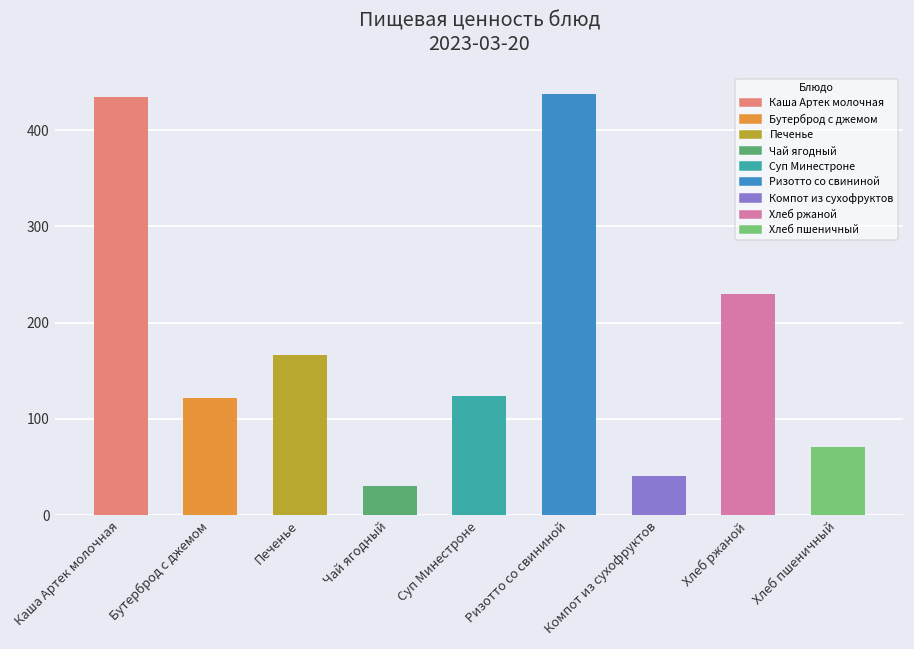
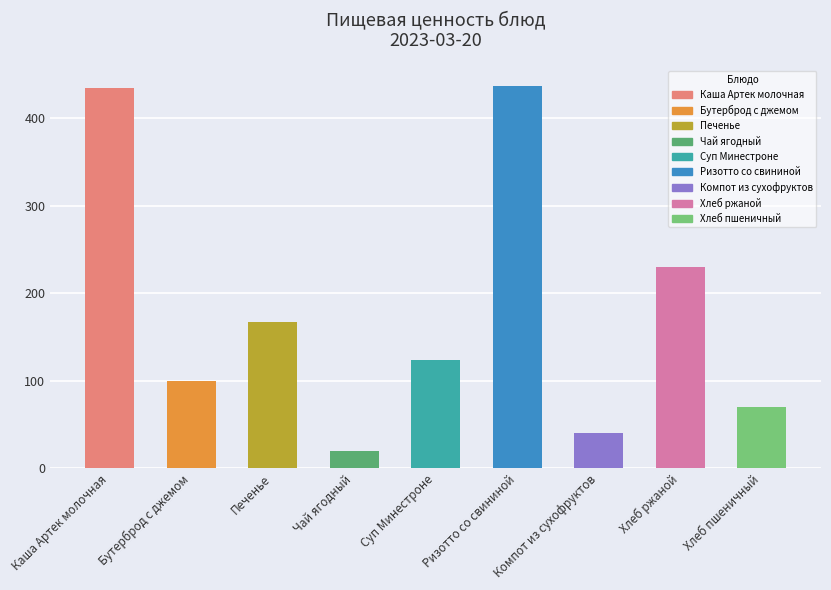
  {
    "Каша Артек молочная": 430,
-   "Бутерброд с джемом": 120,
+   "Бутерброд с джемом": 100,
    "Печенье": 170,
-   "Чай ягодный": 30,
+   "Чай ягодный": 20,
    "Суп Минестроне": 120,
    "Ризотто со свининой": 440,
    "Компот из сухофруктов": 40,
    "Хлеб ржаной": 230,
    "Хлеб пшеничный": 70
  }
